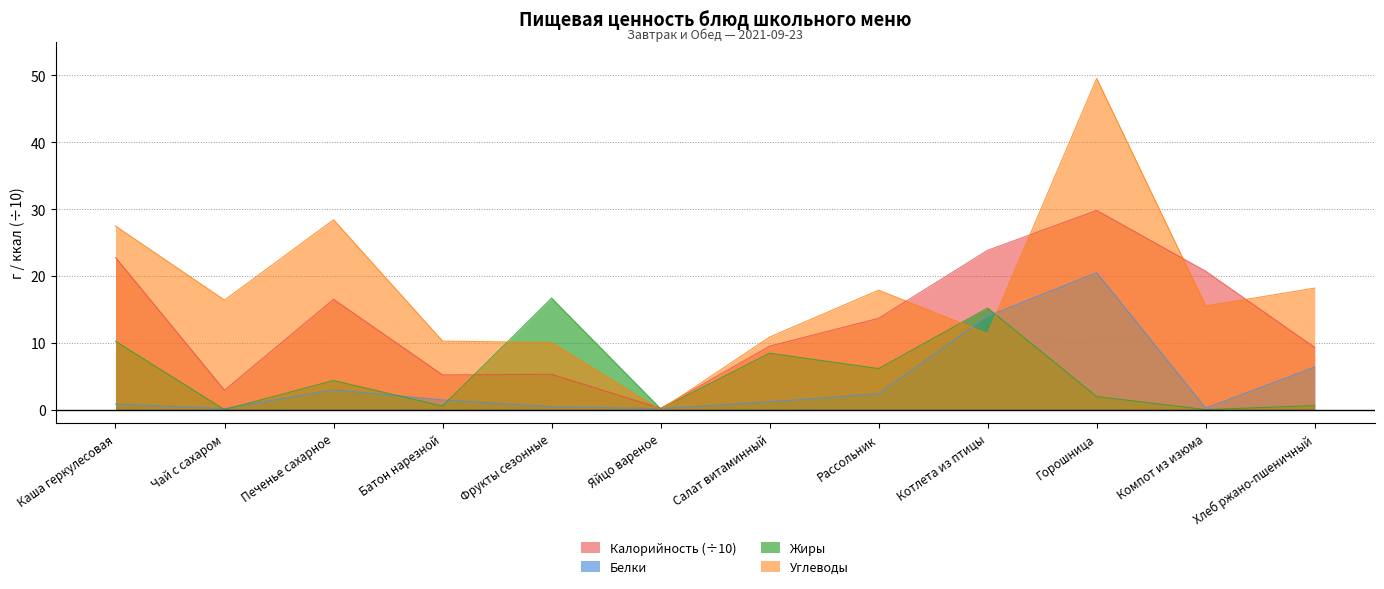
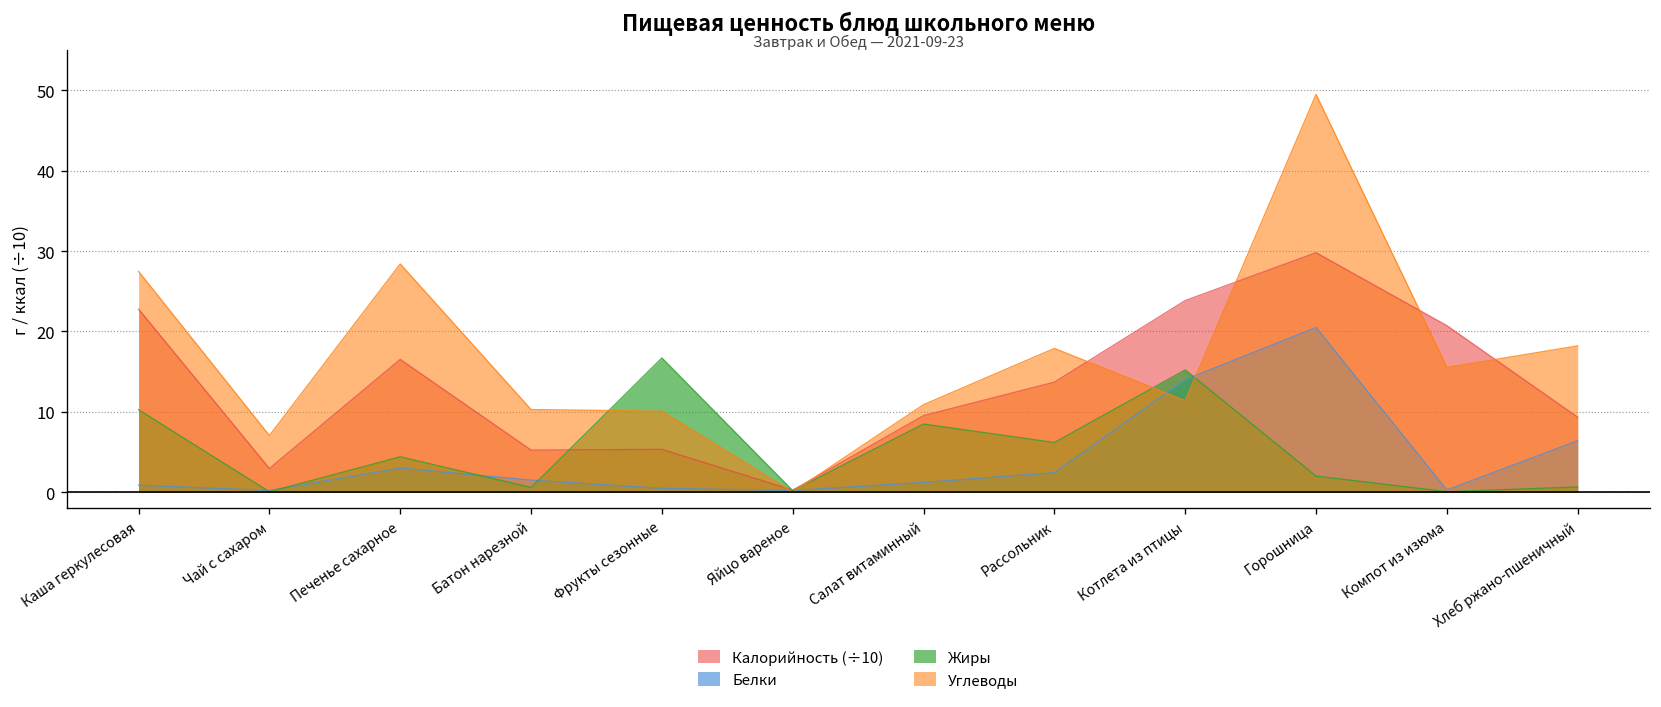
  {
    "Калорийность (÷10)": {
      "Каша геркулесовая": 23,
      "Чай с сахаром": 3,
      "Печенье сахарное": 17,
      "Батон нарезной": 5,
      "Фрукты сезонные": 5,
      "Салат витаминный": 10,
      "Рассольник": 14,
      "Котлета из птицы": 24,
      "Горошница": 30,
      "Компот из изюма": 21,
      "Хлеб ржано-пшеничный": 9
    },
    "Белки": {
      "Каша геркулесовая": 1,
      "Печенье сахарное": 3,
      "Батон нарезной": 2,
      "Фрукты сезонные": 0,
      "Салат витаминный": 1,
      "Рассольник": 2,
      "Котлета из птицы": 14,
      "Горошница": 21,
      "Хлеб ржано-пшеничный": 6
    },
    "Жиры": {
      "Каша геркулесовая": 10,
      "Печенье сахарное": 4,
      "Батон нарезной": 1,
      "Фрукты сезонные": 17,
      "Салат витаминный": 8,
      "Рассольник": 6,
      "Котлета из птицы": 15,
      "Горошница": 2,
      "Хлеб ржано-пшеничный": 1
    },
    "Углеводы": {
      "Каша геркулесовая": 27,
-     "Чай с сахаром": 16,
+     "Чай с сахаром": 7,
      "Печенье сахарное": 28,
      "Батон нарезной": 10,
      "Фрукты сезонные": 10,
      "Салат витаминный": 11,
      "Рассольник": 18,
      "Котлета из птицы": 11,
      "Горошница": 50,
      "Компот из изюма": 16,
      "Хлеб ржано-пшеничный": 18
    }
  }
